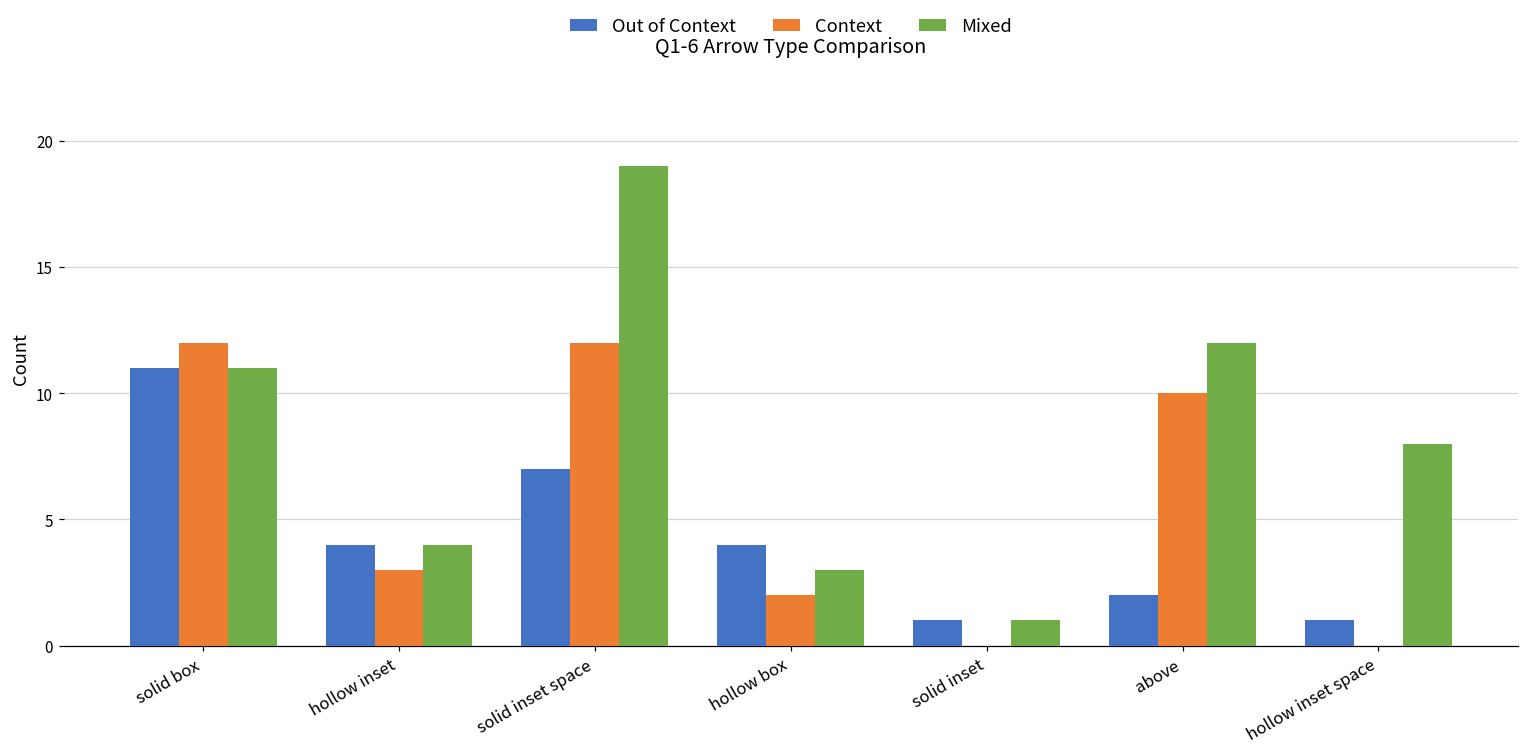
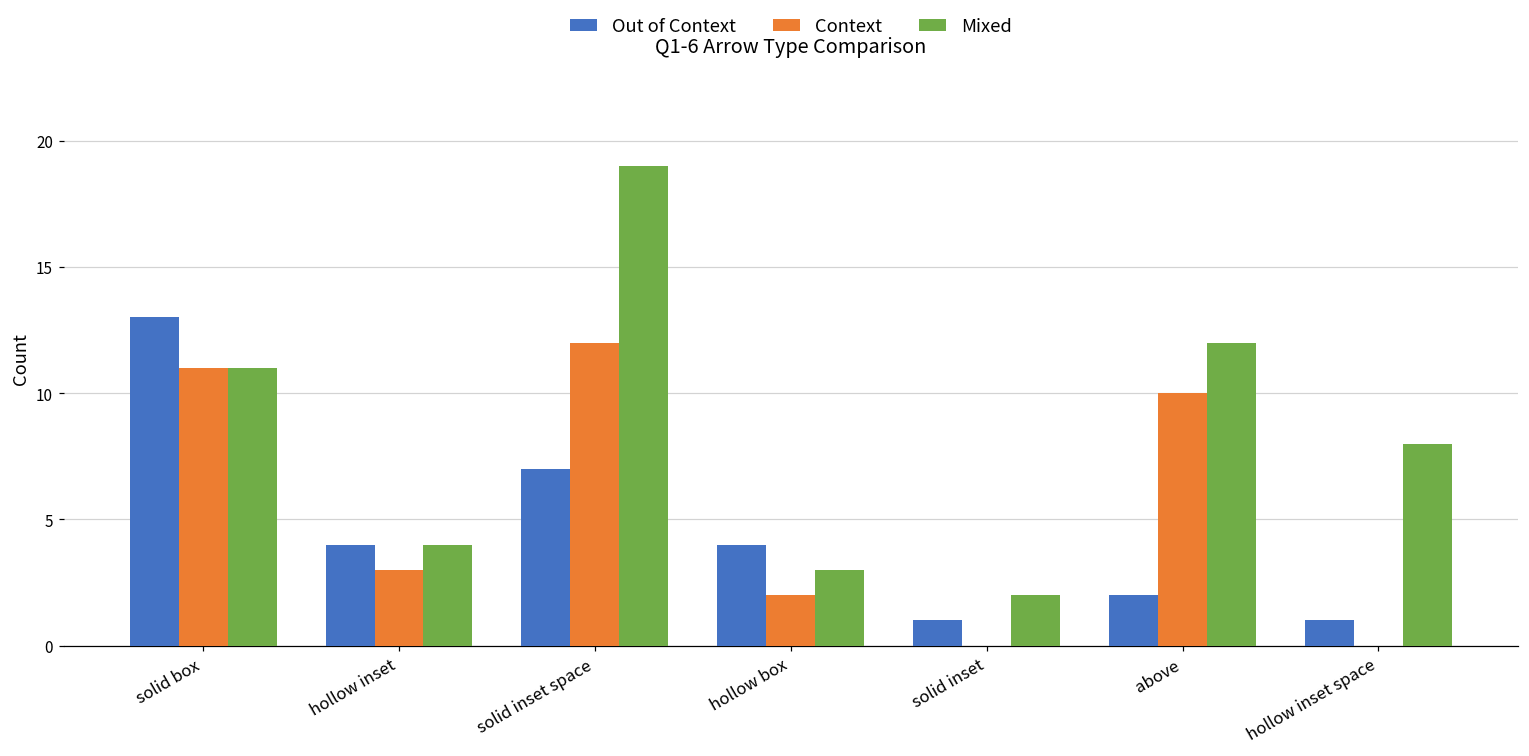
  {
    "Out of Context": {
-     "solid box": 11,
+     "solid box": 13,
      "hollow inset": 4,
      "solid inset space": 7,
      "hollow box": 4,
      "solid inset": 1,
      "above": 2,
      "hollow inset space": 1
    },
    "Context": {
-     "solid box": 12,
+     "solid box": 11,
      "hollow inset": 3,
      "solid inset space": 12,
      "hollow box": 2,
      "solid inset": 0,
      "above": 10,
      "hollow inset space": 0
    },
    "Mixed": {
      "solid box": 11,
      "hollow inset": 4,
      "solid inset space": 19,
      "hollow box": 3,
-     "solid inset": 1,
+     "solid inset": 2,
      "above": 12,
      "hollow inset space": 8
    }
  }
